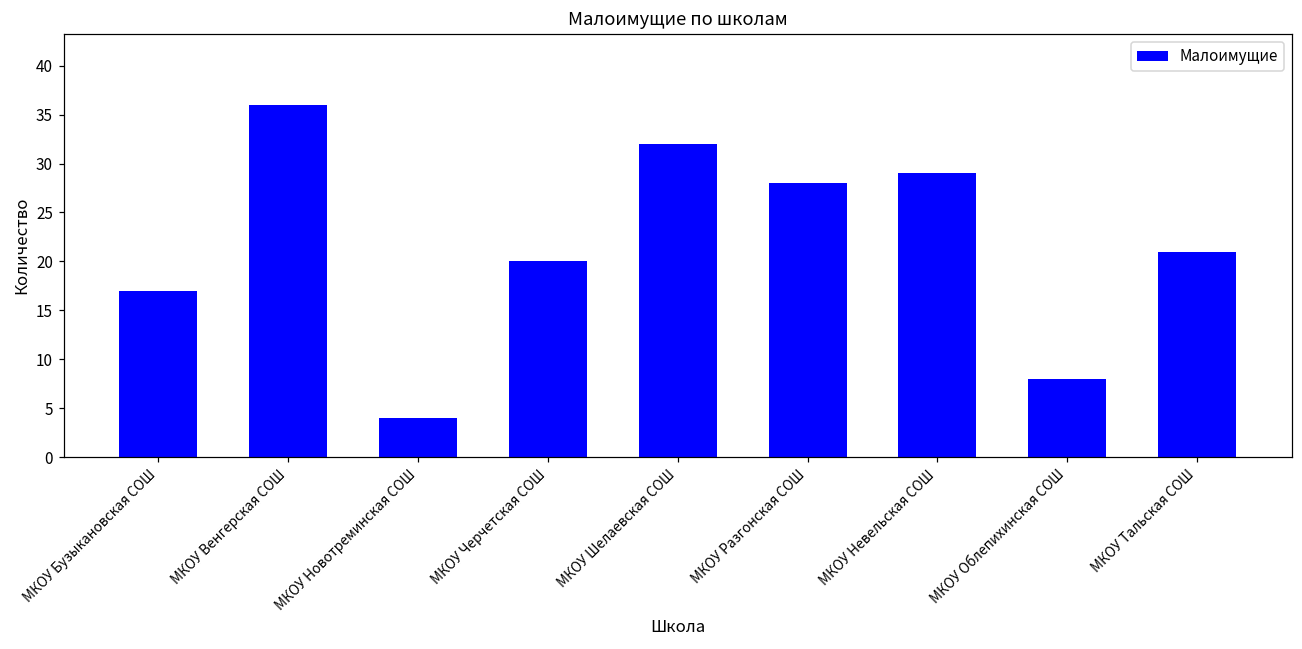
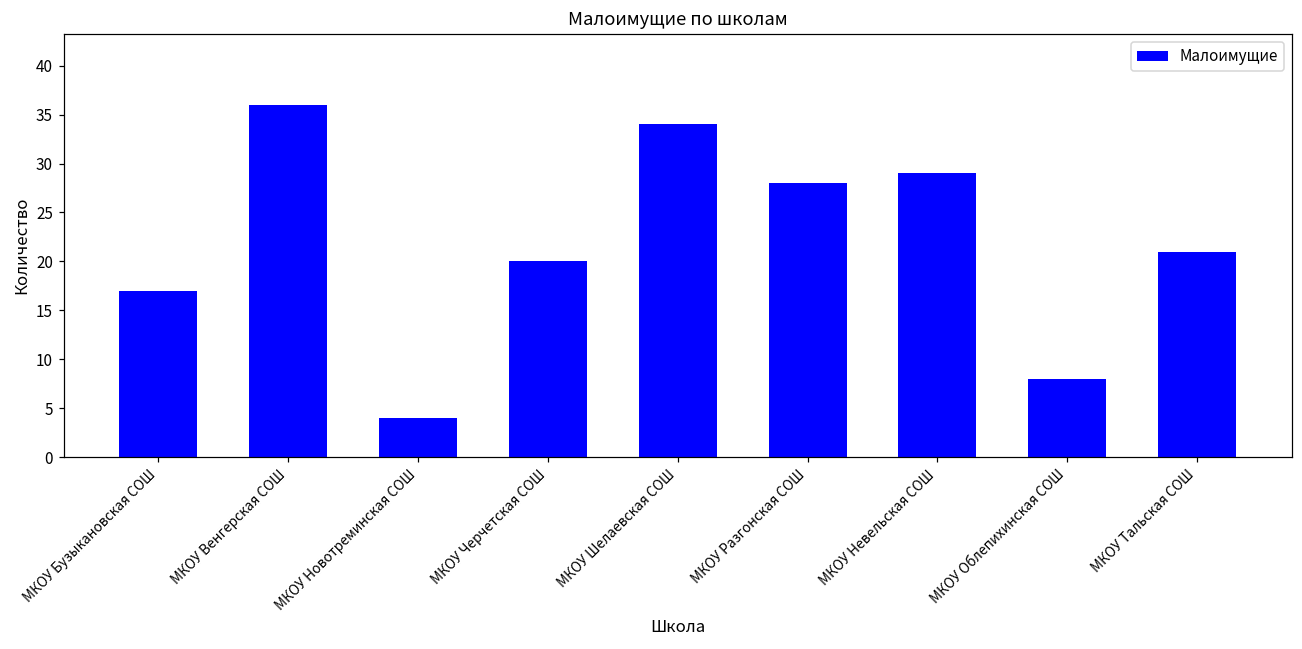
  {
    "МКОУ Бузыкановская СОШ": 17,
    "МКОУ Венгерская СОШ": 36,
    "МКОУ Новотреминская СОШ": 4,
    "МКОУ Черчетская СОШ": 20,
-   "МКОУ Шелаевская СОШ": 32,
+   "МКОУ Шелаевская СОШ": 34,
    "МКОУ Разгонская СОШ": 28,
    "МКОУ Невельская СОШ": 29,
    "МКОУ Облепихинская СОШ": 8,
    "МКОУ Тальская СОШ": 21
  }
